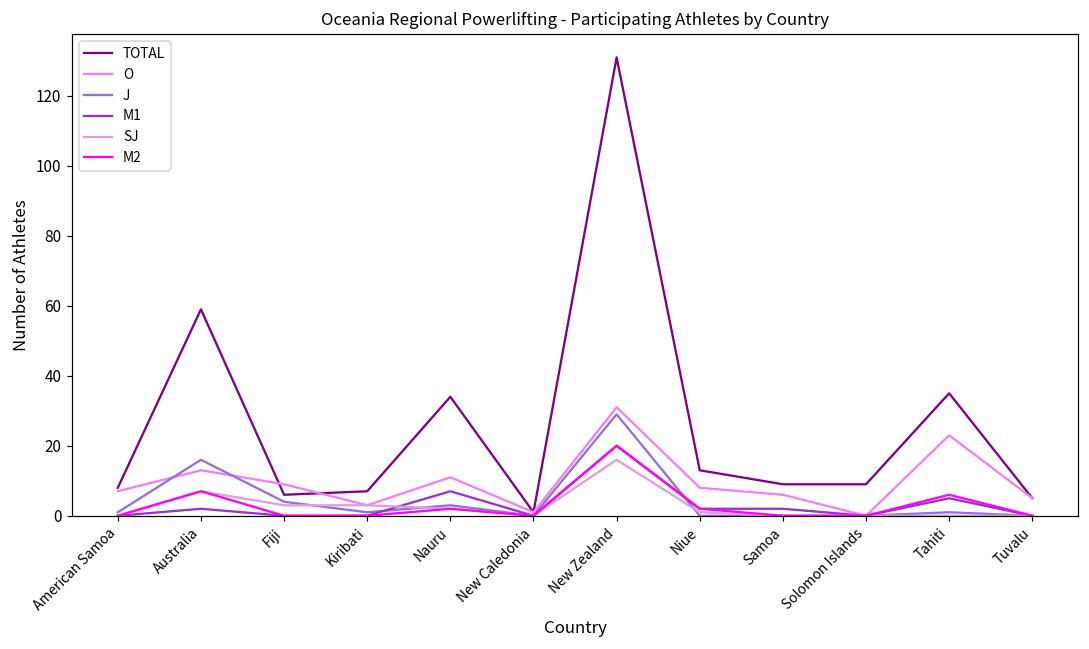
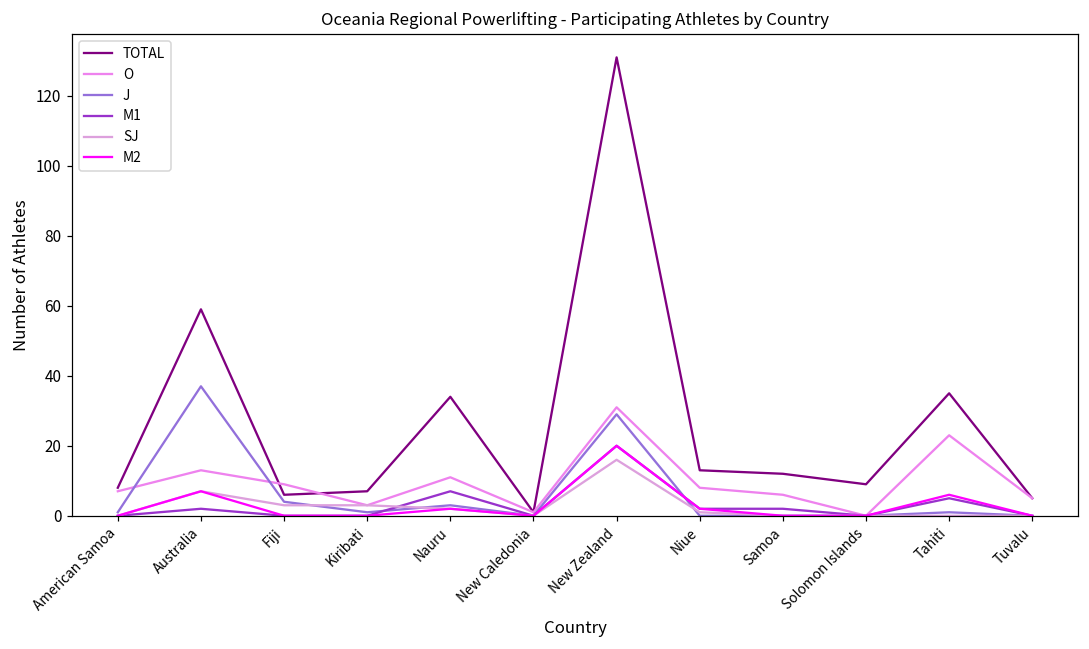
  {
    "TOTAL": {
      "American Samoa": 8,
      "Australia": 59,
      "Fiji": 6,
      "Kiribati": 7,
      "Nauru": 34,
      "New Zealand": 131,
      "Niue": 13,
-     "Samoa": 9,
+     "Samoa": 12,
      "Solomon Islands": 9,
      "Tahiti": 35
    },
    "J": {
      "American Samoa": 1,
-     "Australia": 16,
+     "Australia": 37,
      "Fiji": 4,
      "Kiribati": 1,
      "Nauru": 3,
      "New Zealand": 29,
      "Niue": 0,
      "Tahiti": 1
    },
    "M1": {
      "Australia": 2,
      "Nauru": 7,
      "Samoa": 2,
      "Tahiti": 5
    },
    "M2": {
      "Tahiti": 6
    }
  }
